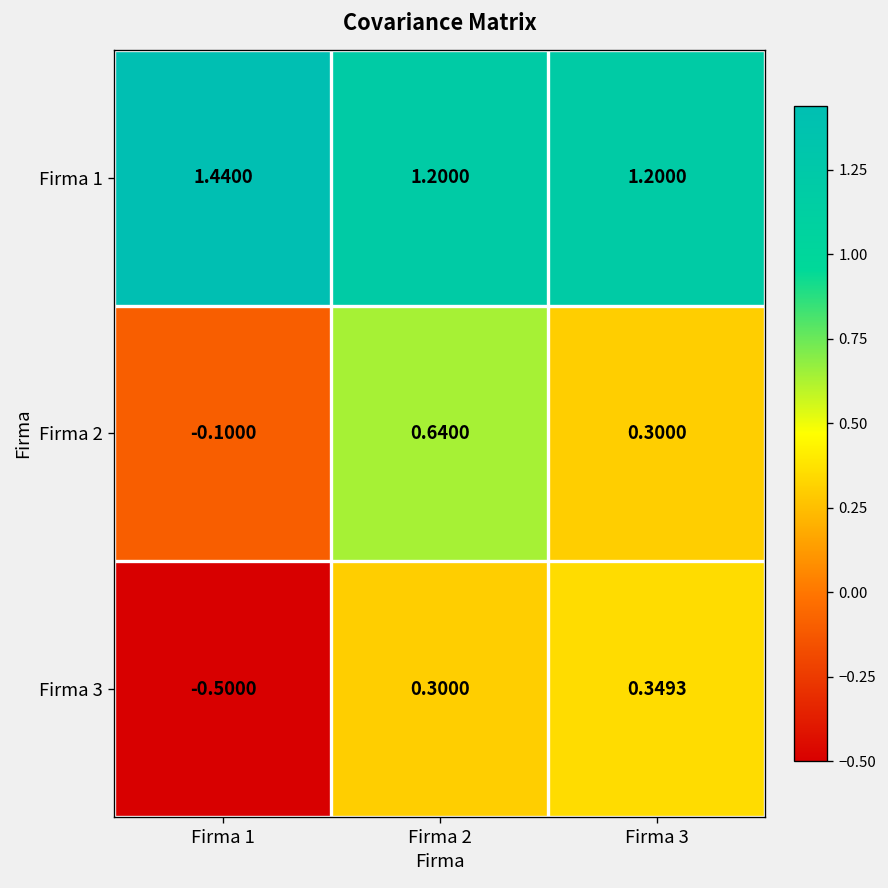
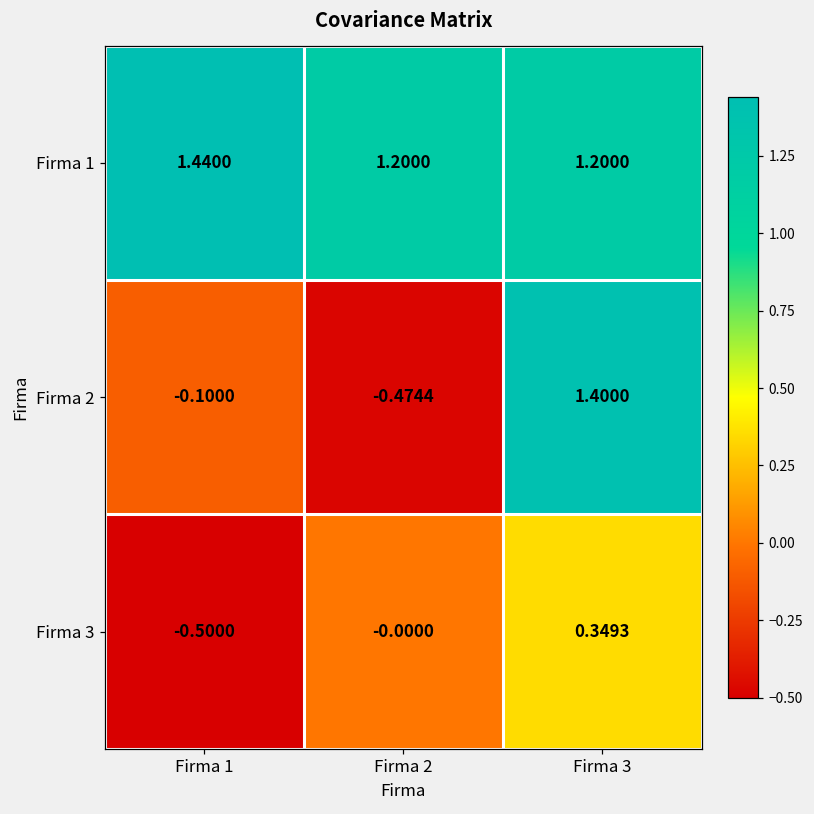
  {
    "Firma 1": {
      "Firma 1": 1.4400,
      "Firma 2": 1.2000,
      "Firma 3": 1.2000
    },
    "Firma 2": {
      "Firma 1": -0.1000,
-     "Firma 2": 0.6400,
-     "Firma 3": 0.3000
+     "Firma 2": -0.4744,
+     "Firma 3": 1.4000
    },
    "Firma 3": {
      "Firma 1": -0.5000,
-     "Firma 2": 0.3000,
+     "Firma 2": -0.0000,
      "Firma 3": 0.3493
    }
  }
